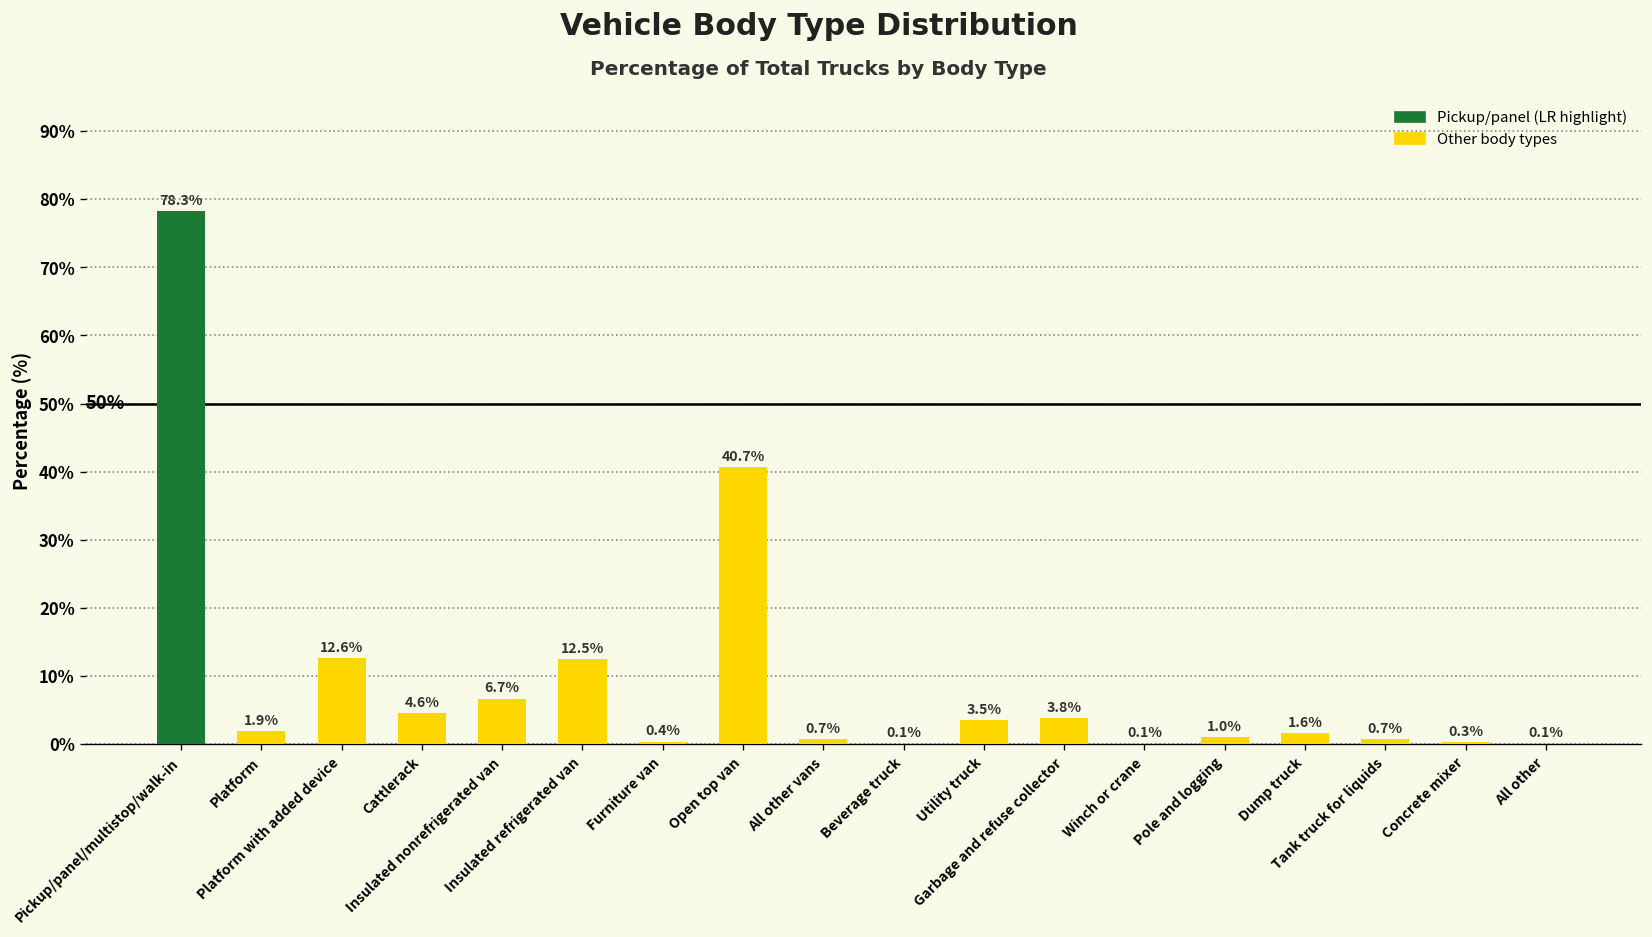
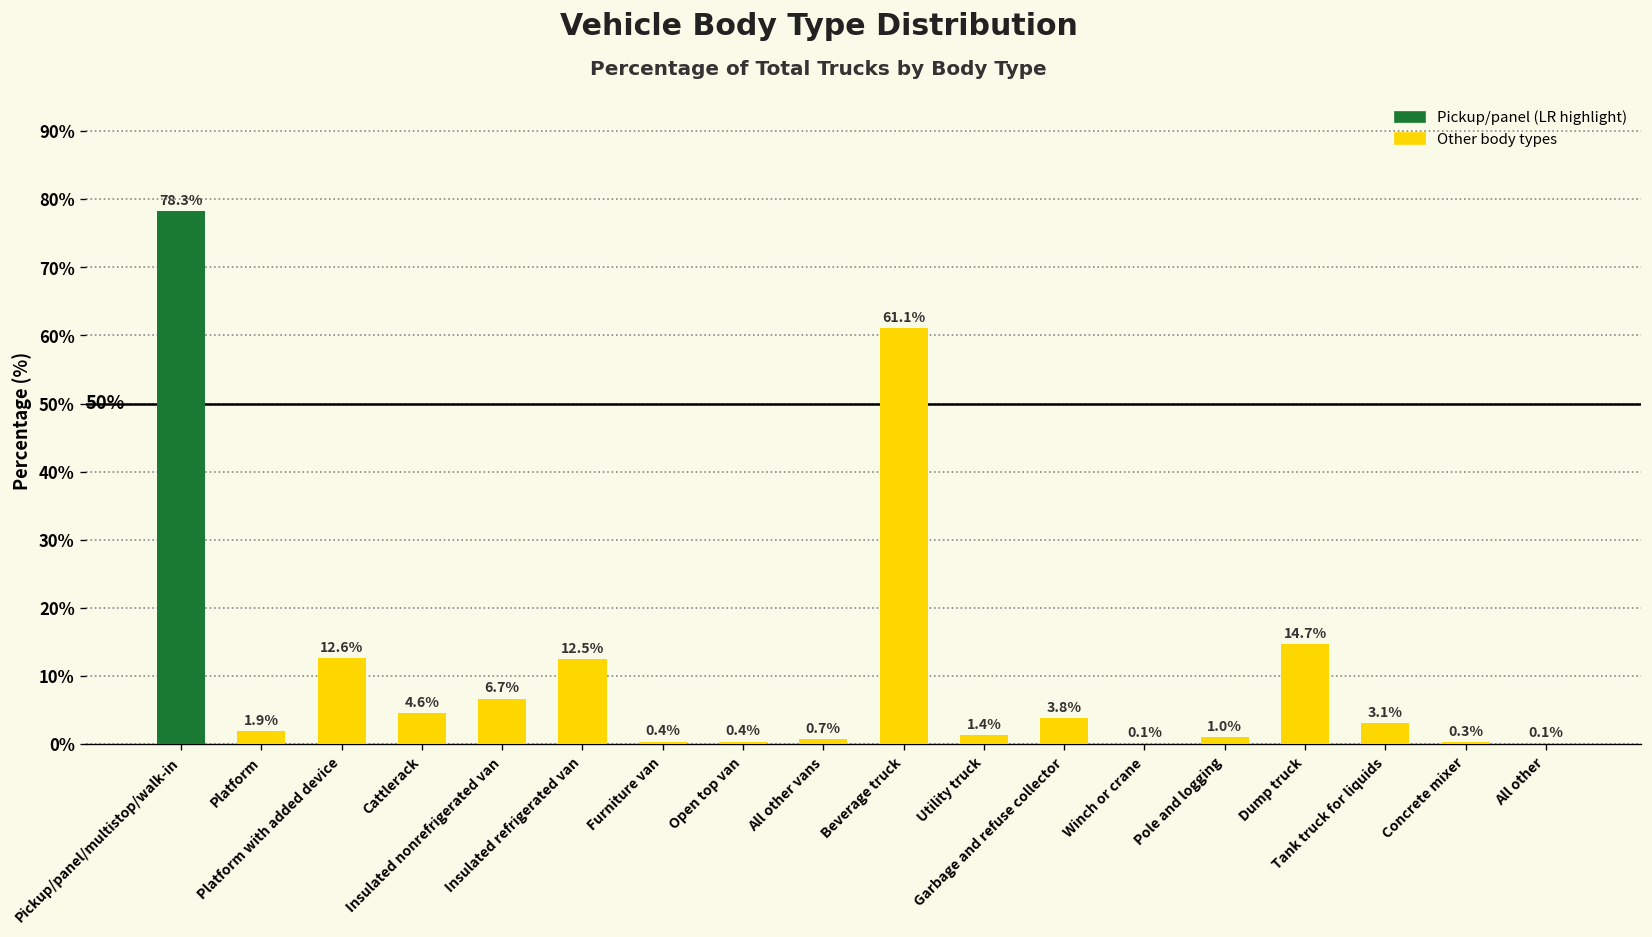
  {
    "Pickup/panel/multistop/walk-in": "78.3%",
    "Platform": "1.9%",
    "Platform with added device": "12.6%",
    "Cattlerack": "4.6%",
    "Insulated nonrefrigerated van": "6.7%",
    "Insulated refrigerated van": "12.5%",
    "Furniture van": "0.4%",
-   "Open top van": "40.7%",
+   "Open top van": "0.4%",
    "All other vans": "0.7%",
-   "Beverage truck": "0.1%",
-   "Utility truck": "3.5%",
+   "Beverage truck": "61.1%",
+   "Utility truck": "1.4%",
    "Garbage and refuse collector": "3.8%",
    "Winch or crane": "0.1%",
    "Pole and logging": "1.0%",
-   "Dump truck": "1.6%",
-   "Tank truck for liquids": "0.7%",
+   "Dump truck": "14.7%",
+   "Tank truck for liquids": "3.1%",
    "Concrete mixer": "0.3%",
    "All other": "0.1%"
  }
